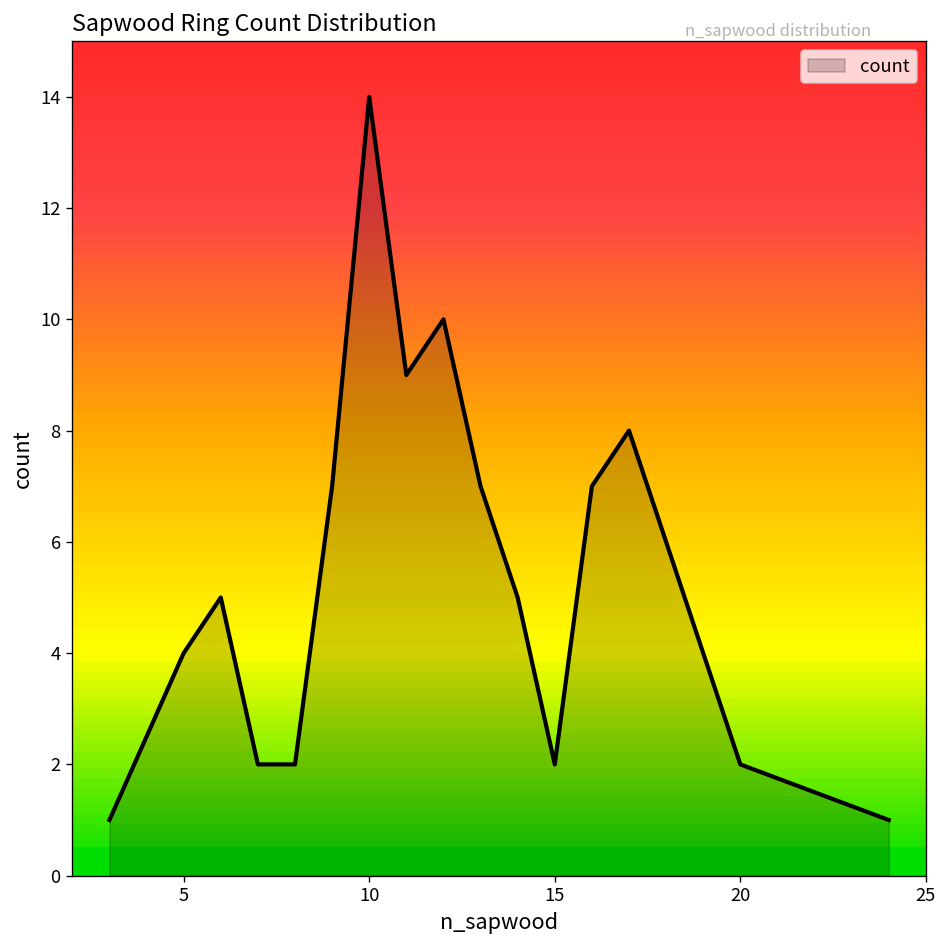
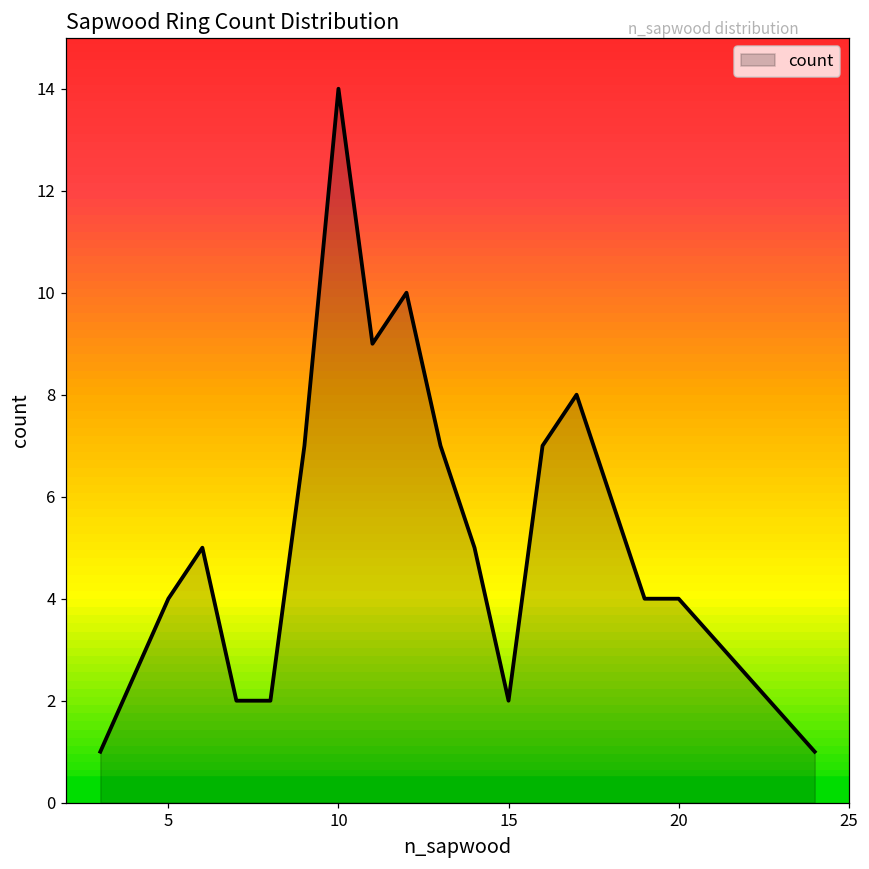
  {
    "5": 4,
    "10": 14,
    "15": 2,
-   "20": 2
+   "20": 4
  }
